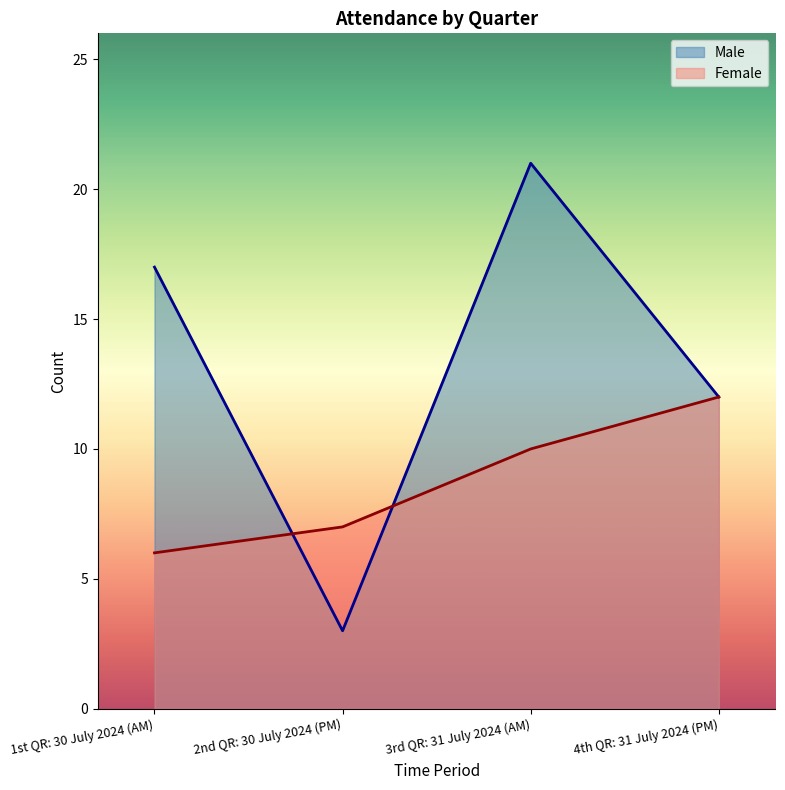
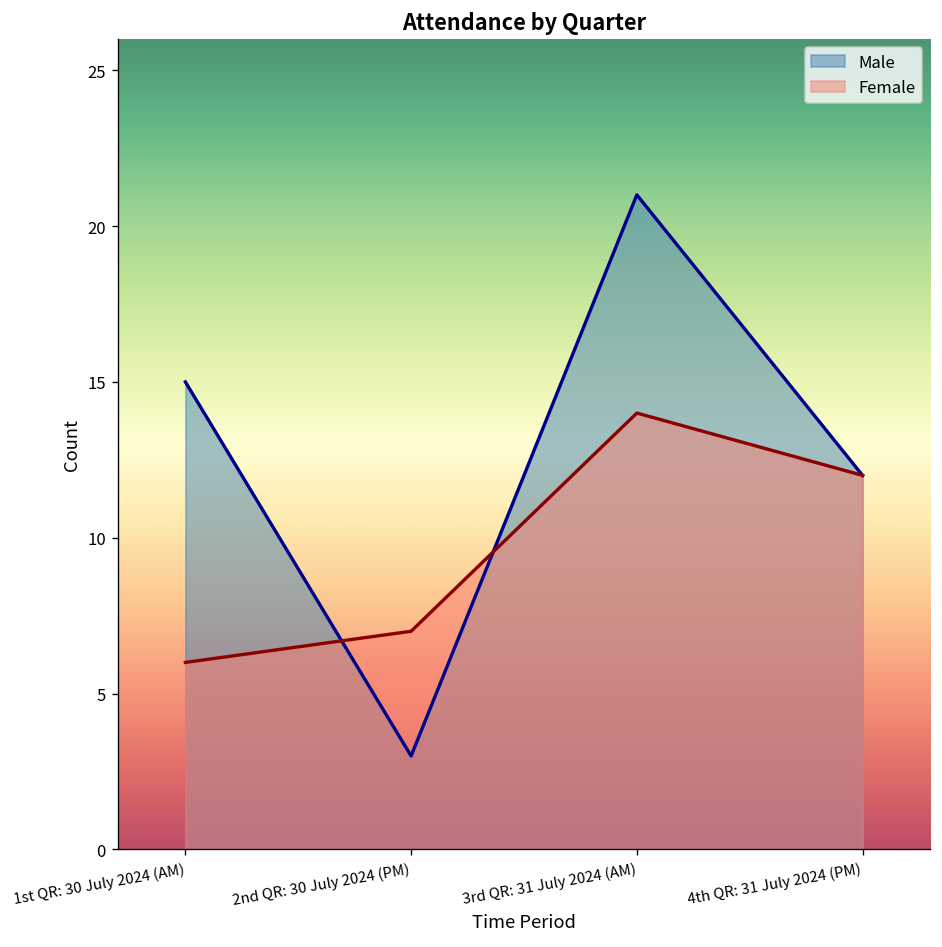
  {
    "Male": {
-     "1st QR: 30 July 2024 (AM)": 17,
+     "1st QR: 30 July 2024 (AM)": 15,
      "2nd QR: 30 July 2024 (PM)": 3,
      "3rd QR: 31 July 2024 (AM)": 21
    },
    "Female": {
      "1st QR: 30 July 2024 (AM)": 6,
      "2nd QR: 30 July 2024 (PM)": 7,
-     "3rd QR: 31 July 2024 (AM)": 10
+     "3rd QR: 31 July 2024 (AM)": 14
    }
  }
